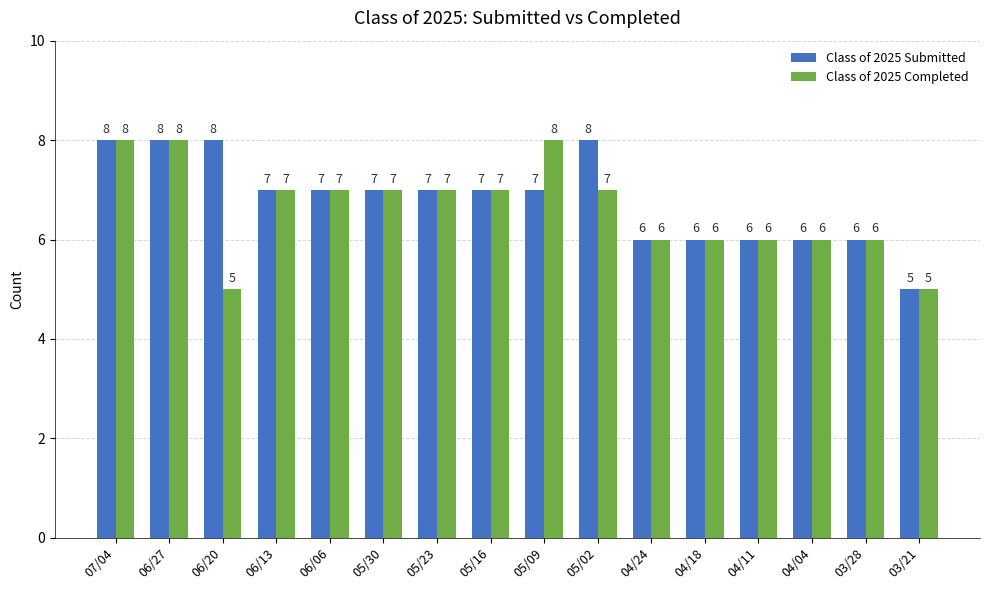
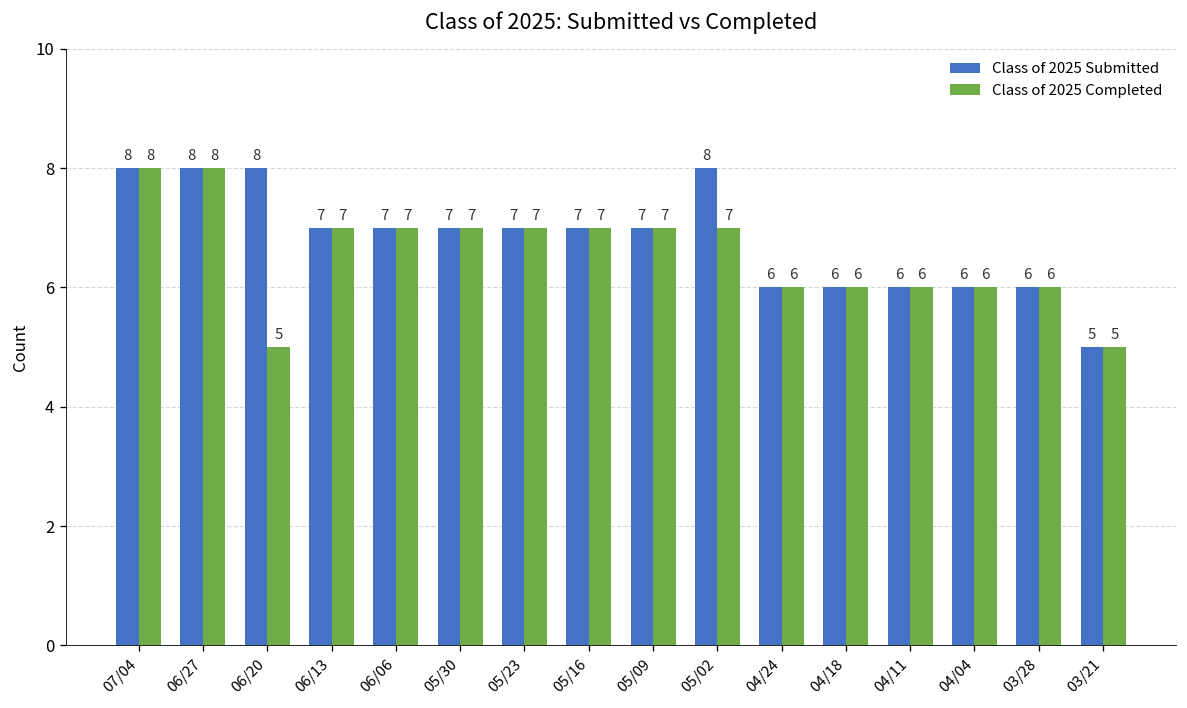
  {
    "Class of 2025 Submitted": {
      "07/04": 8,
      "06/27": 8,
      "06/20": 8,
      "06/13": 7,
      "06/06": 7,
      "05/30": 7,
      "05/23": 7,
      "05/16": 7,
      "05/09": 7,
      "05/02": 8,
      "04/24": 6,
      "04/18": 6,
      "04/11": 6,
      "04/04": 6,
      "03/28": 6,
      "03/21": 5
    },
    "Class of 2025 Completed": {
      "07/04": 8,
      "06/27": 8,
      "06/20": 5,
      "06/13": 7,
      "06/06": 7,
      "05/30": 7,
      "05/23": 7,
      "05/16": 7,
-     "05/09": 8,
+     "05/09": 7,
      "05/02": 7,
      "04/24": 6,
      "04/18": 6,
      "04/11": 6,
      "04/04": 6,
      "03/28": 6,
      "03/21": 5
    }
  }
